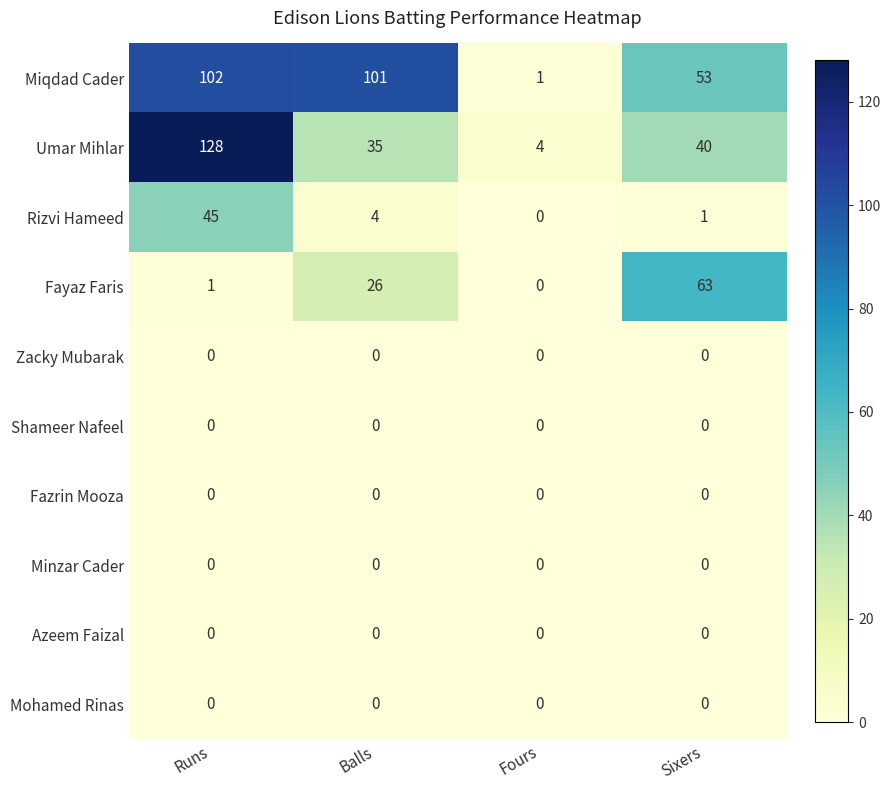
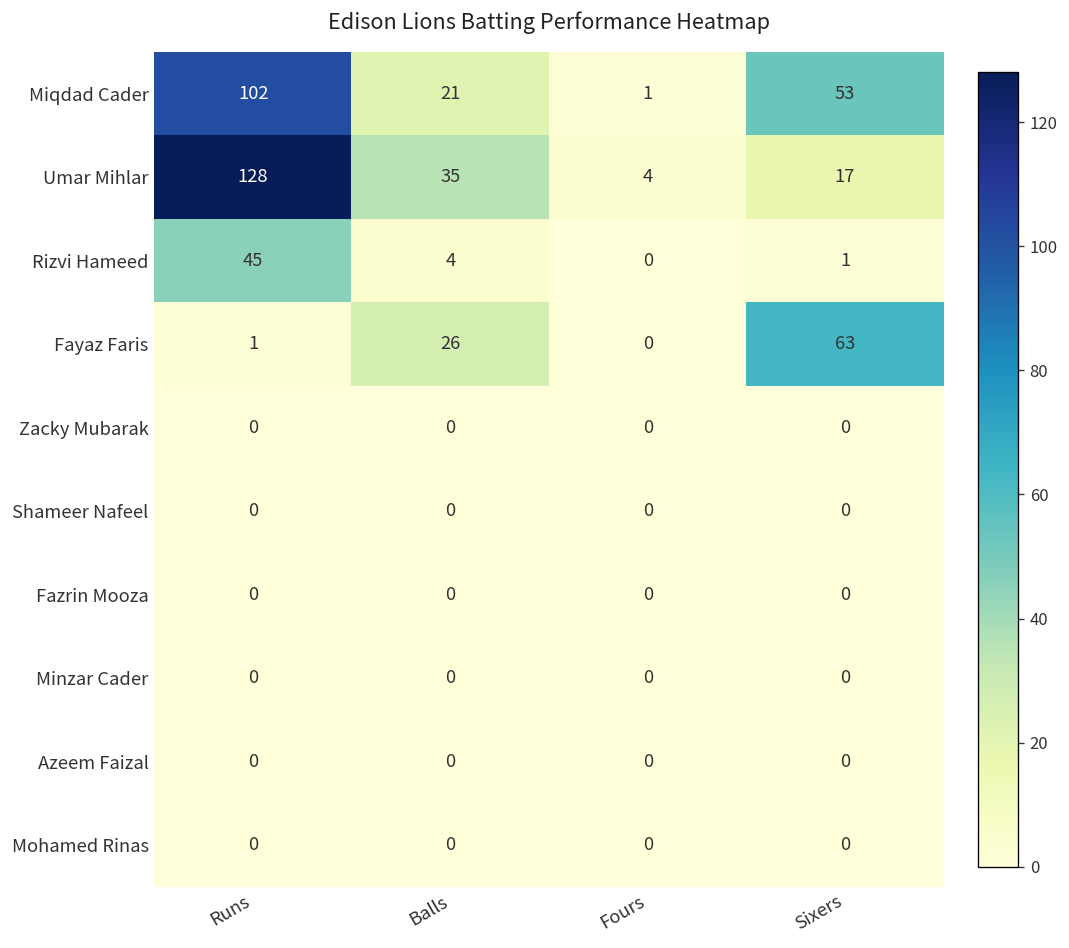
  {
    "Miqdad Cader": {
      "Runs": 102,
-     "Balls": 101,
+     "Balls": 21,
      "Fours": 1,
      "Sixers": 53
    },
    "Umar Mihlar": {
      "Runs": 128,
      "Balls": 35,
      "Fours": 4,
-     "Sixers": 40
+     "Sixers": 17
    },
    "Rizvi Hameed": {
      "Runs": 45,
      "Balls": 4,
      "Fours": 0,
      "Sixers": 1
    },
    "Fayaz Faris": {
      "Runs": 1,
      "Balls": 26,
      "Fours": 0,
      "Sixers": 63
    },
    "Zacky Mubarak": {
      "Runs": 0,
      "Balls": 0,
      "Fours": 0,
      "Sixers": 0
    },
    "Shameer Nafeel": {
      "Runs": 0,
      "Balls": 0,
      "Fours": 0,
      "Sixers": 0
    },
    "Fazrin Mooza": {
      "Runs": 0,
      "Balls": 0,
      "Fours": 0,
      "Sixers": 0
    },
    "Minzar Cader": {
      "Runs": 0,
      "Balls": 0,
      "Fours": 0,
      "Sixers": 0
    },
    "Azeem Faizal": {
      "Runs": 0,
      "Balls": 0,
      "Fours": 0,
      "Sixers": 0
    },
    "Mohamed Rinas": {
      "Runs": 0,
      "Balls": 0,
      "Fours": 0,
      "Sixers": 0
    }
  }
